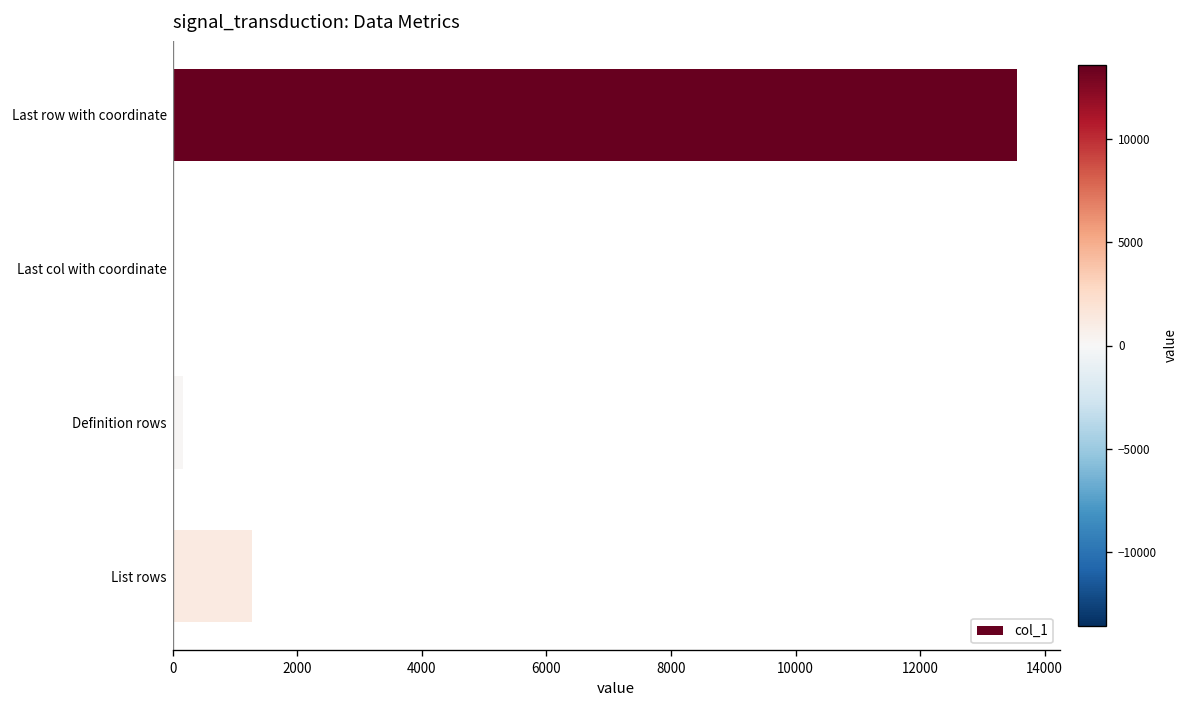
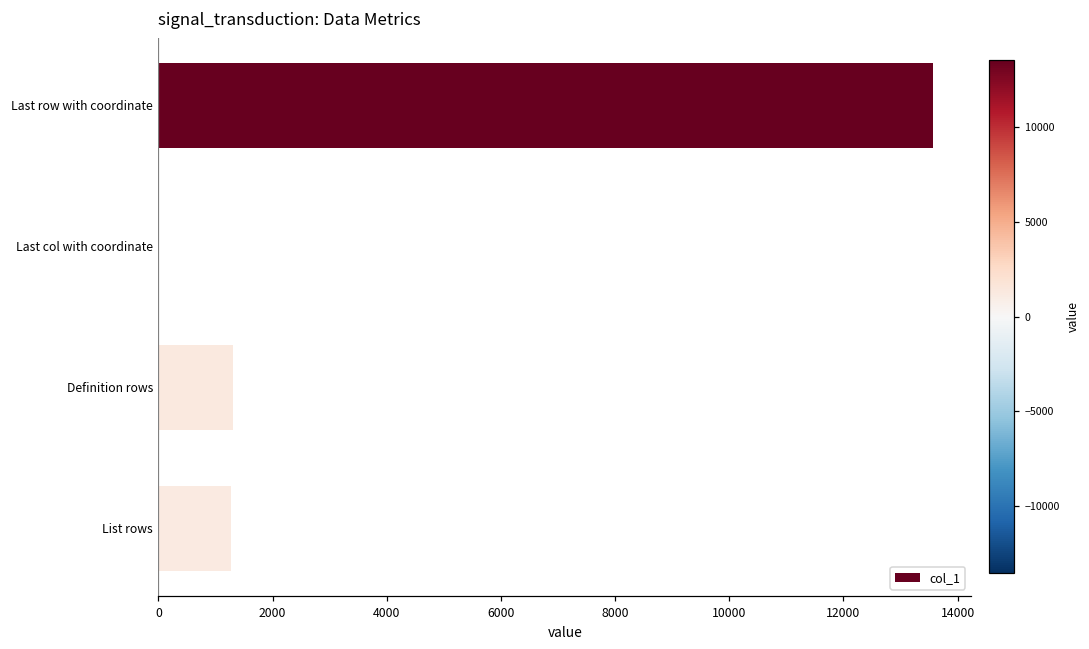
  {
    "Last row with coordinate": 13600,
-   "Definition rows": 200,
+   "Definition rows": 1300,
    "List rows": 1300
  }
